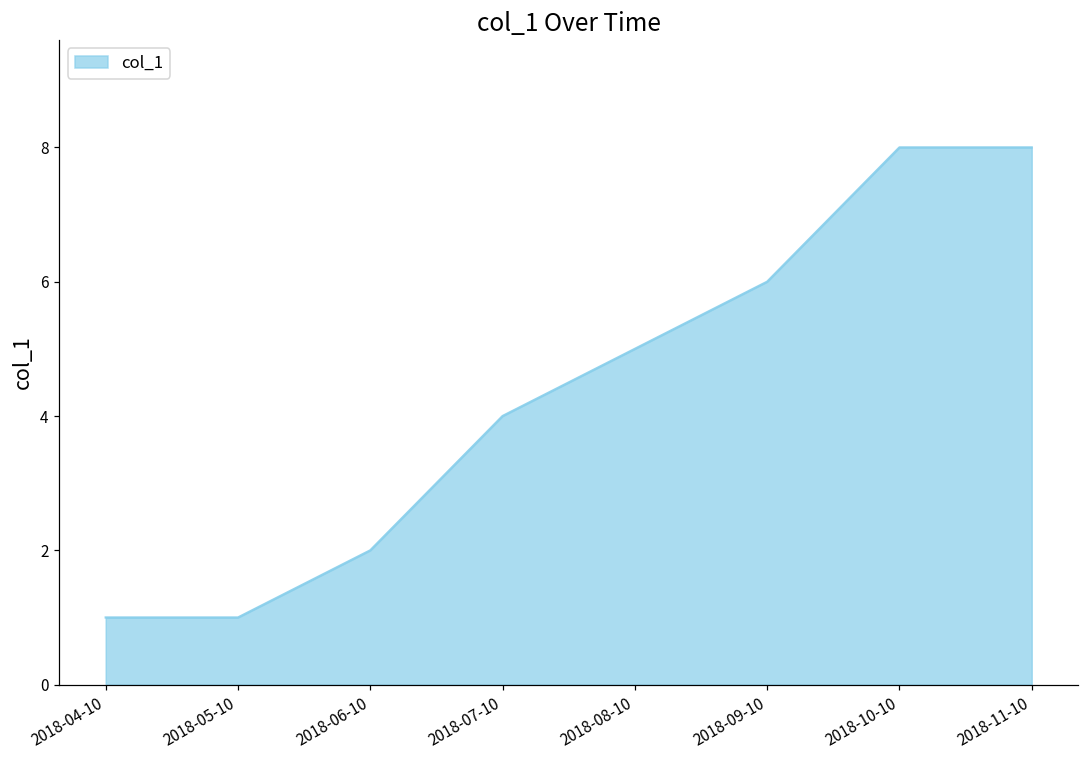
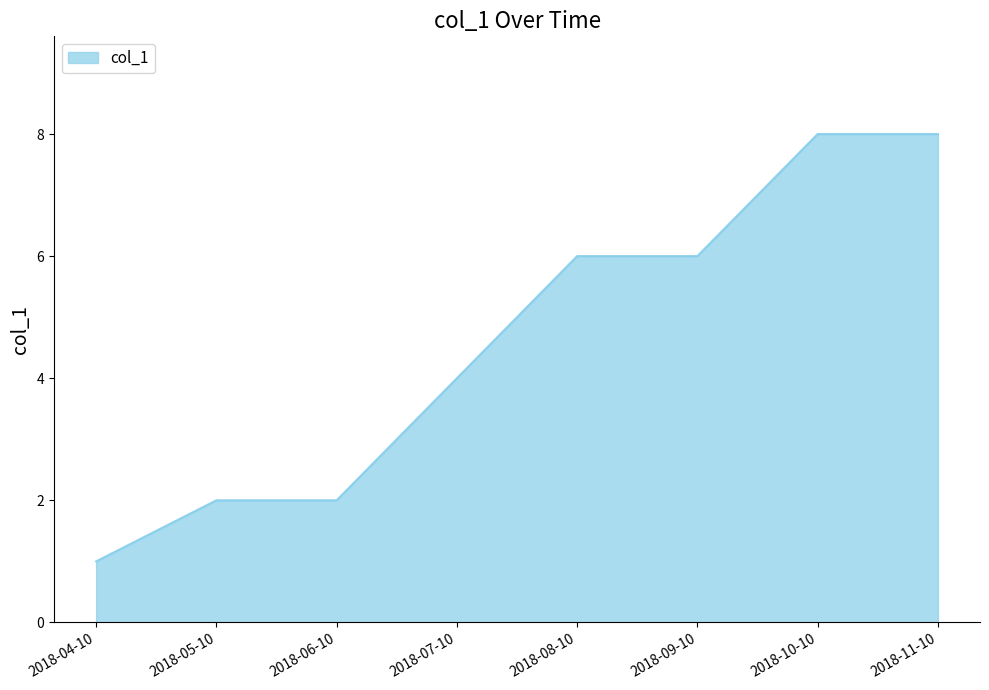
  {
    "2018-04-10": 1,
-   "2018-05-10": 1,
+   "2018-05-10": 2,
    "2018-06-10": 2,
    "2018-07-10": 4,
-   "2018-08-10": 5,
+   "2018-08-10": 6,
    "2018-09-10": 6,
    "2018-10-10": 8,
    "2018-11-10": 8
  }
